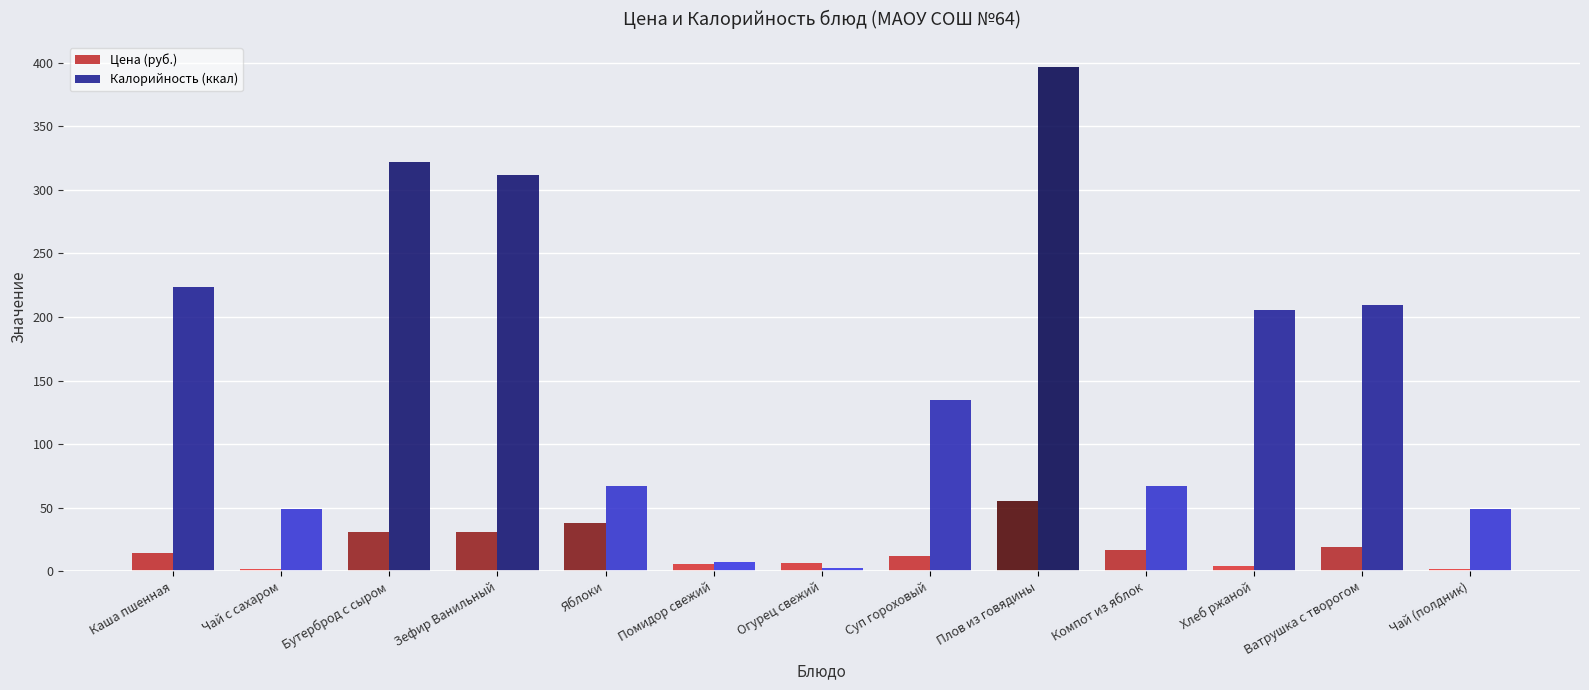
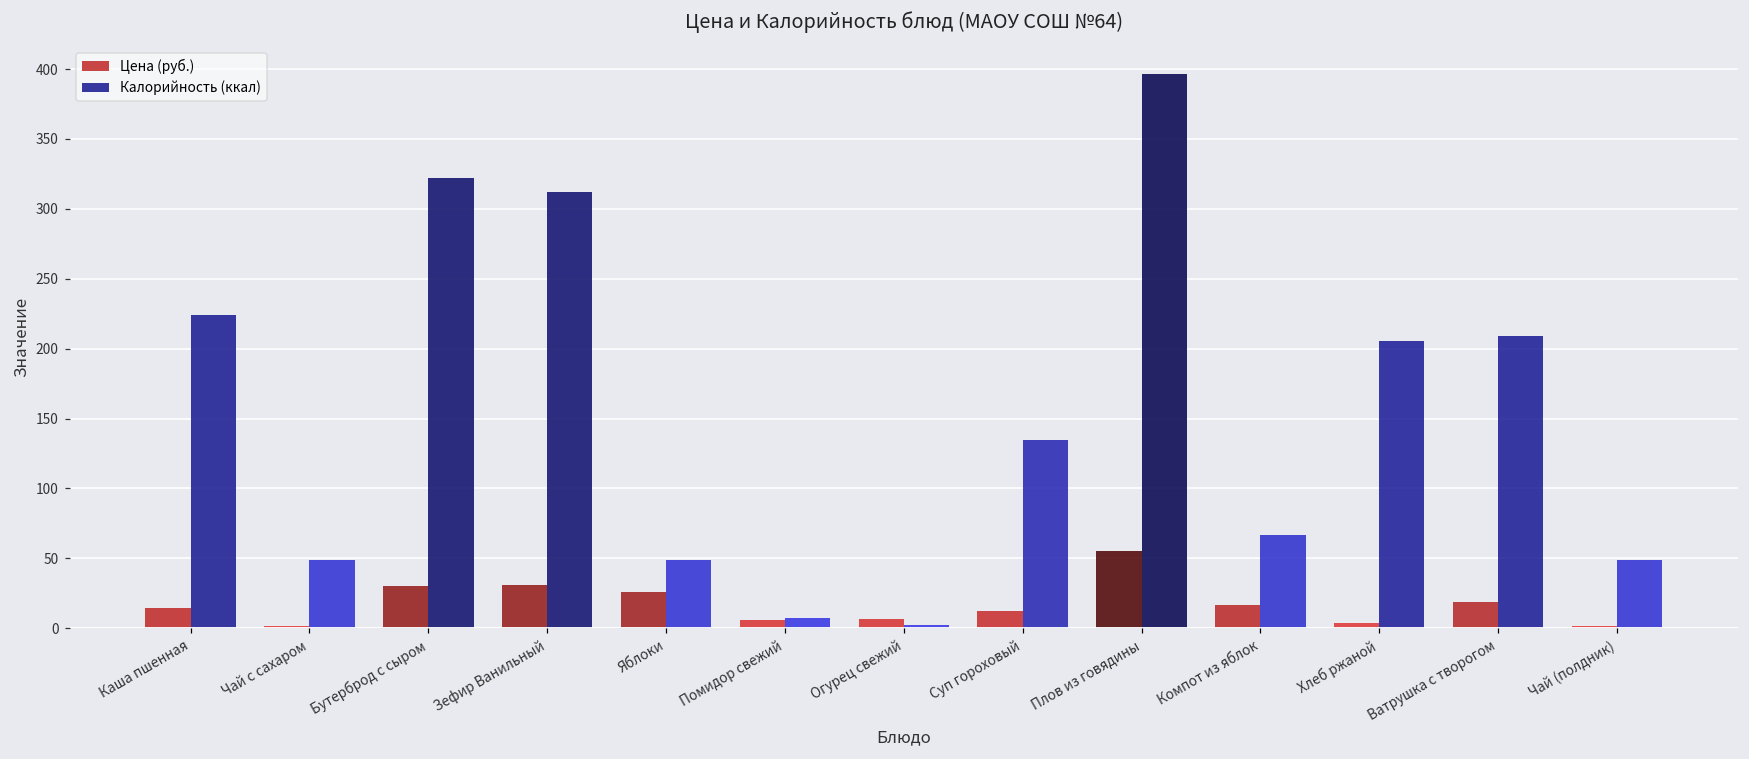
  {
    "Цена (руб.)": {
      "Каша пшенная": 15,
      "Бутерброд с сыром": 30,
      "Зефир Ванильный": 31,
-     "Яблоки": 38,
+     "Яблоки": 26,
      "Помидор свежий": 6,
      "Огурец свежий": 6,
      "Суп гороховый": 12,
      "Плов из говядины": 55,
      "Компот из яблок": 17,
      "Хлеб ржаной": 4,
      "Ватрушка с творогом": 19
    },
    "Калорийность (ккал)": {
      "Каша пшенная": 224,
      "Чай с сахаром": 49,
      "Бутерброд с сыром": 322,
      "Зефир Ванильный": 312,
-     "Яблоки": 67,
+     "Яблоки": 49,
      "Помидор свежий": 7,
      "Огурец свежий": 3,
      "Суп гороховый": 135,
      "Плов из говядины": 397,
      "Компот из яблок": 67,
      "Хлеб ржаной": 205,
      "Ватрушка с творогом": 209,
      "Чай (полдник)": 49
    }
  }
